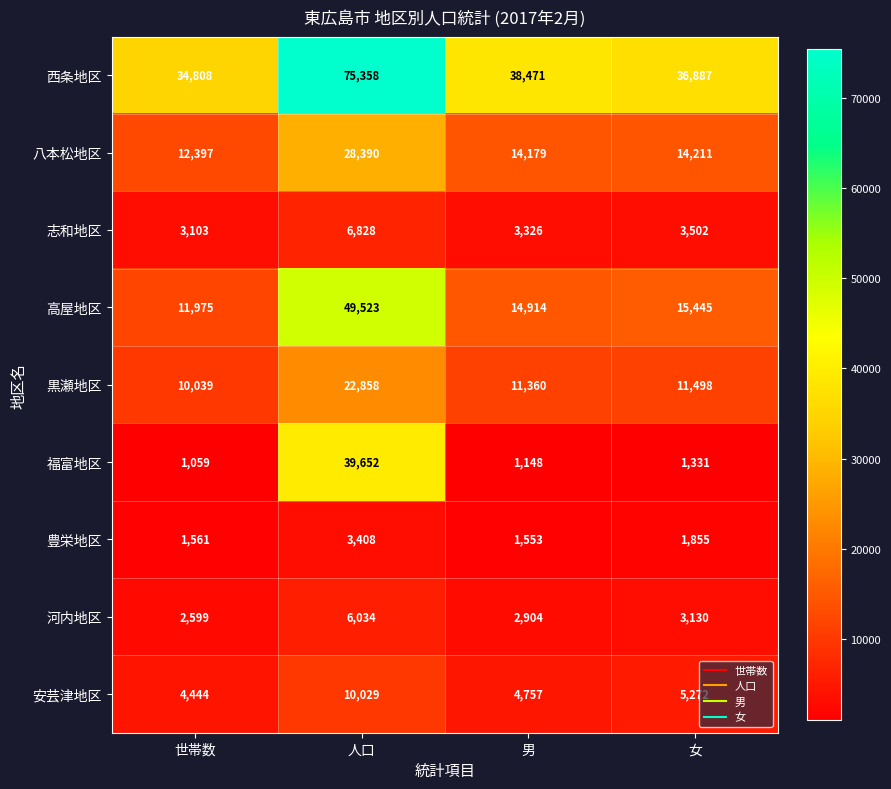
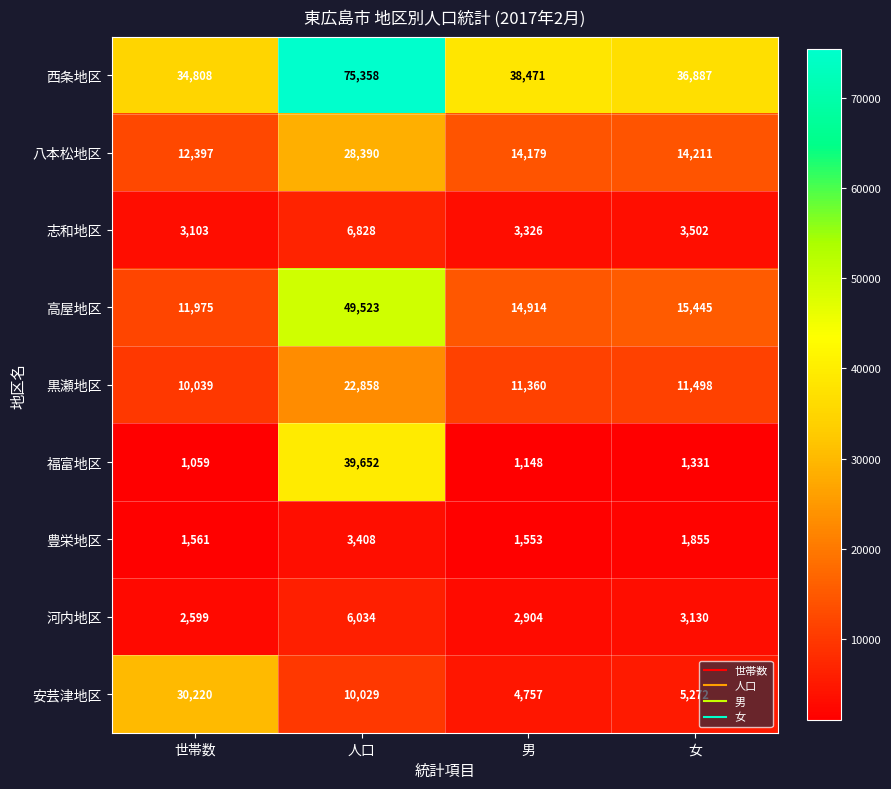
  {
    "西条地区": {
      "世帯数": "34,808",
      "人口": "75,358",
      "男": "38,471",
      "女": "36,887"
    },
    "八本松地区": {
      "世帯数": "12,397",
      "人口": "28,390",
      "男": "14,179",
      "女": "14,211"
    },
    "志和地区": {
      "世帯数": "3,103",
      "人口": "6,828",
      "男": "3,326",
      "女": "3,502"
    },
    "高屋地区": {
      "世帯数": "11,975",
      "人口": "49,523",
      "男": "14,914",
      "女": "15,445"
    },
    "黒瀬地区": {
      "世帯数": "10,039",
      "人口": "22,858",
      "男": "11,360",
      "女": "11,498"
    },
    "福富地区": {
      "世帯数": "1,059",
      "人口": "39,652",
      "男": "1,148",
      "女": "1,331"
    },
    "豊栄地区": {
      "世帯数": "1,561",
      "人口": "3,408",
      "男": "1,553",
      "女": "1,855"
    },
    "河内地区": {
      "世帯数": "2,599",
      "人口": "6,034",
      "男": "2,904",
      "女": "3,130"
    },
    "安芸津地区": {
-     "世帯数": "4,444",
+     "世帯数": "30,220",
      "人口": "10,029",
      "男": "4,757"
    }
  }
